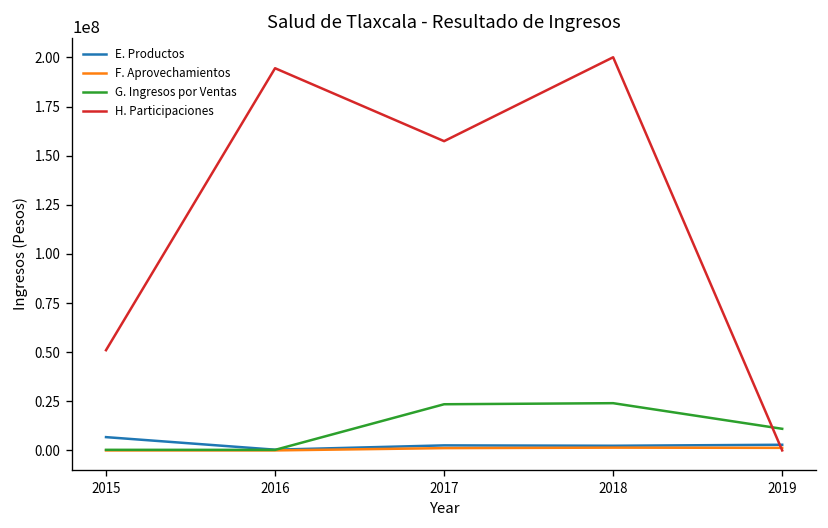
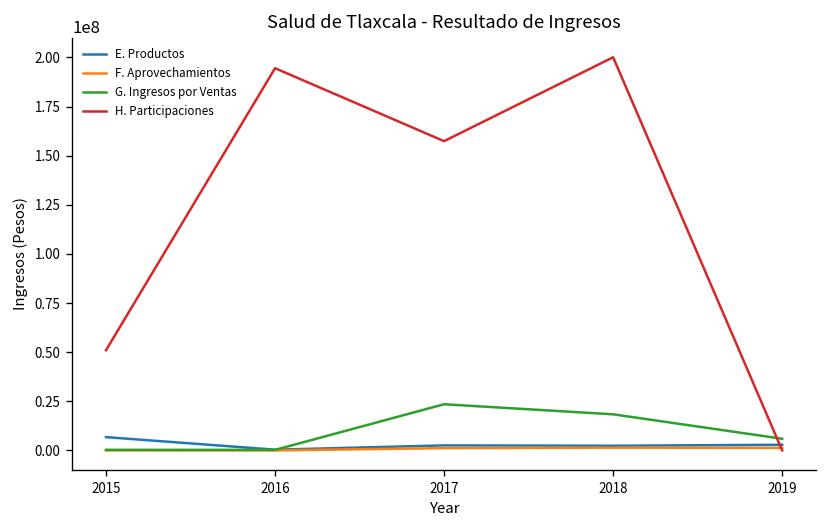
  {
    "E. Productos": {
      "2015": 7000000,
      "2019": 3000000
    },
    "G. Ingresos por Ventas": {
      "2017": 23000000,
-     "2018": 24000000,
-     "2019": 11000000
+     "2018": 18000000,
+     "2019": 6000000
    },
    "H. Participaciones": {
      "2015": 51000000,
      "2016": 195000000,
      "2017": 157000000,
      "2018": 200000000
    }
  }
